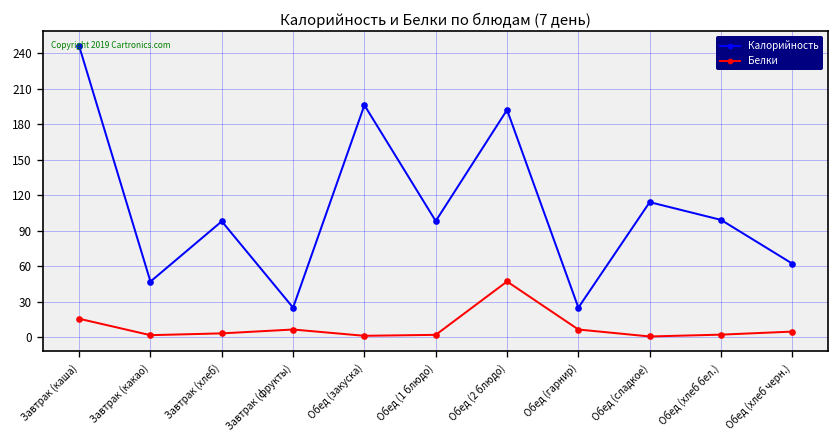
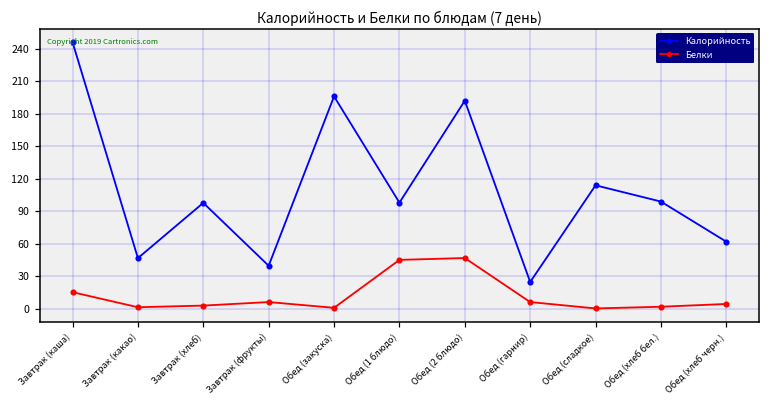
  {
    "Калорийность": {
      "Завтрак (какао)": 50,
      "Завтрак (хлеб)": 100,
-     "Завтрак (фрукты)": 20,
+     "Завтрак (фрукты)": 40,
      "Обед (закуска)": 200,
      "Обед (1 блюдо)": 100,
      "Обед (2 блюдо)": 190,
      "Обед (гарнир)": 20,
      "Обед (сладкое)": 110,
      "Обед (хлеб бел.)": 100,
      "Обед (хлеб черн.)": 60
    },
    "Белки": {
      "Завтрак (каша)": 20,
      "Завтрак (какао)": 0,
      "Завтрак (хлеб)": 0,
      "Завтрак (фрукты)": 10,
      "Обед (закуска)": 0,
-     "Обед (1 блюдо)": 0,
+     "Обед (1 блюдо)": 50,
      "Обед (2 блюдо)": 50,
      "Обед (гарнир)": 10,
      "Обед (сладкое)": 0,
      "Обед (хлеб бел.)": 0,
      "Обед (хлеб черн.)": 0
    }
  }
